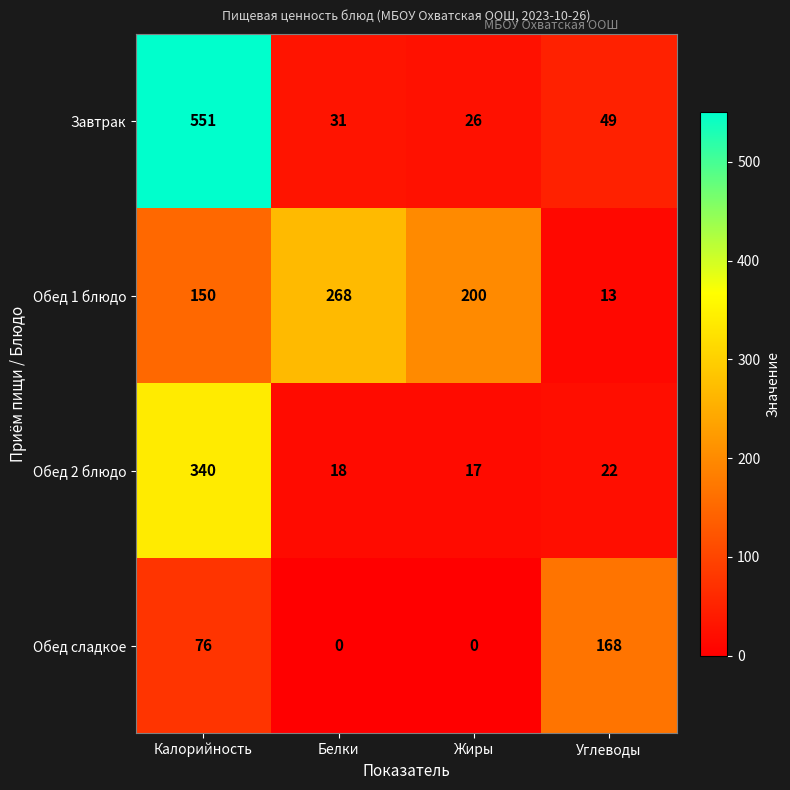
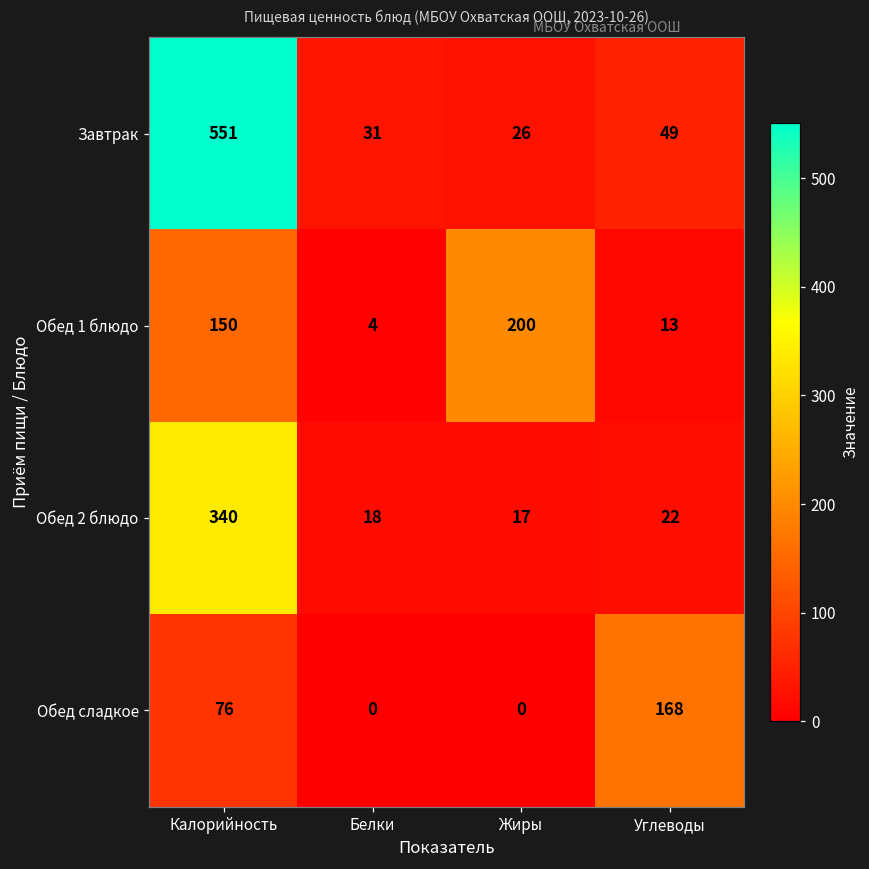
  {
    "Завтрак": {
      "Калорийность": 551,
      "Белки": 31,
      "Жиры": 26,
      "Углеводы": 49
    },
    "Обед 1 блюдо": {
      "Калорийность": 150,
-     "Белки": 268,
+     "Белки": 4,
      "Жиры": 200,
      "Углеводы": 13
    },
    "Обед 2 блюдо": {
      "Калорийность": 340,
      "Белки": 18,
      "Жиры": 17,
      "Углеводы": 22
    },
    "Обед сладкое": {
      "Калорийность": 76,
      "Белки": 0,
      "Жиры": 0,
      "Углеводы": 168
    }
  }
